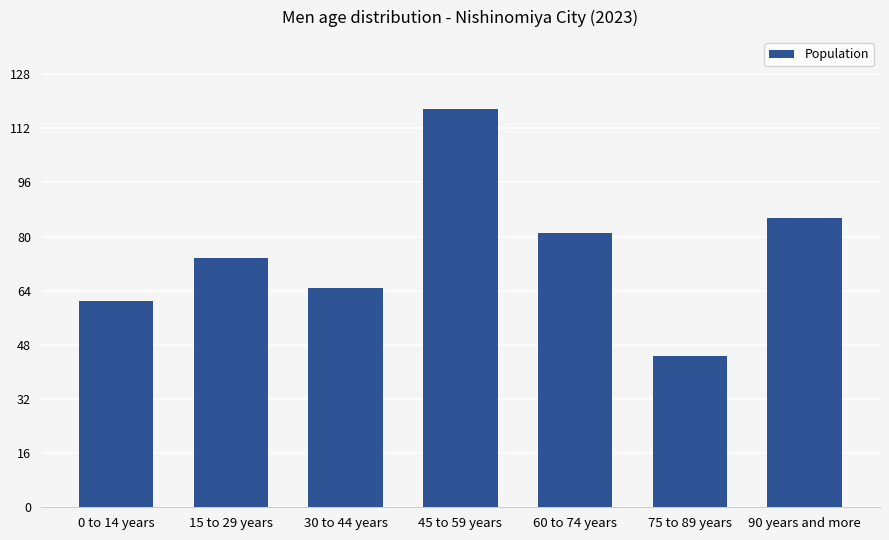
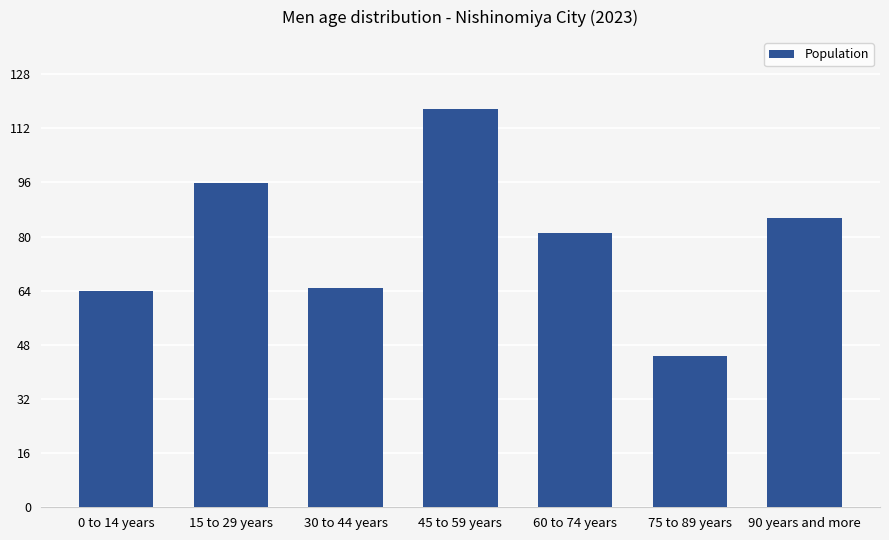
  {
-   "0 to 14 years": 61,
-   "15 to 29 years": 74,
+   "0 to 14 years": 64,
+   "15 to 29 years": 96,
    "30 to 44 years": 65,
    "45 to 59 years": 118,
    "60 to 74 years": 81,
    "75 to 89 years": 45,
    "90 years and more": 86
  }
